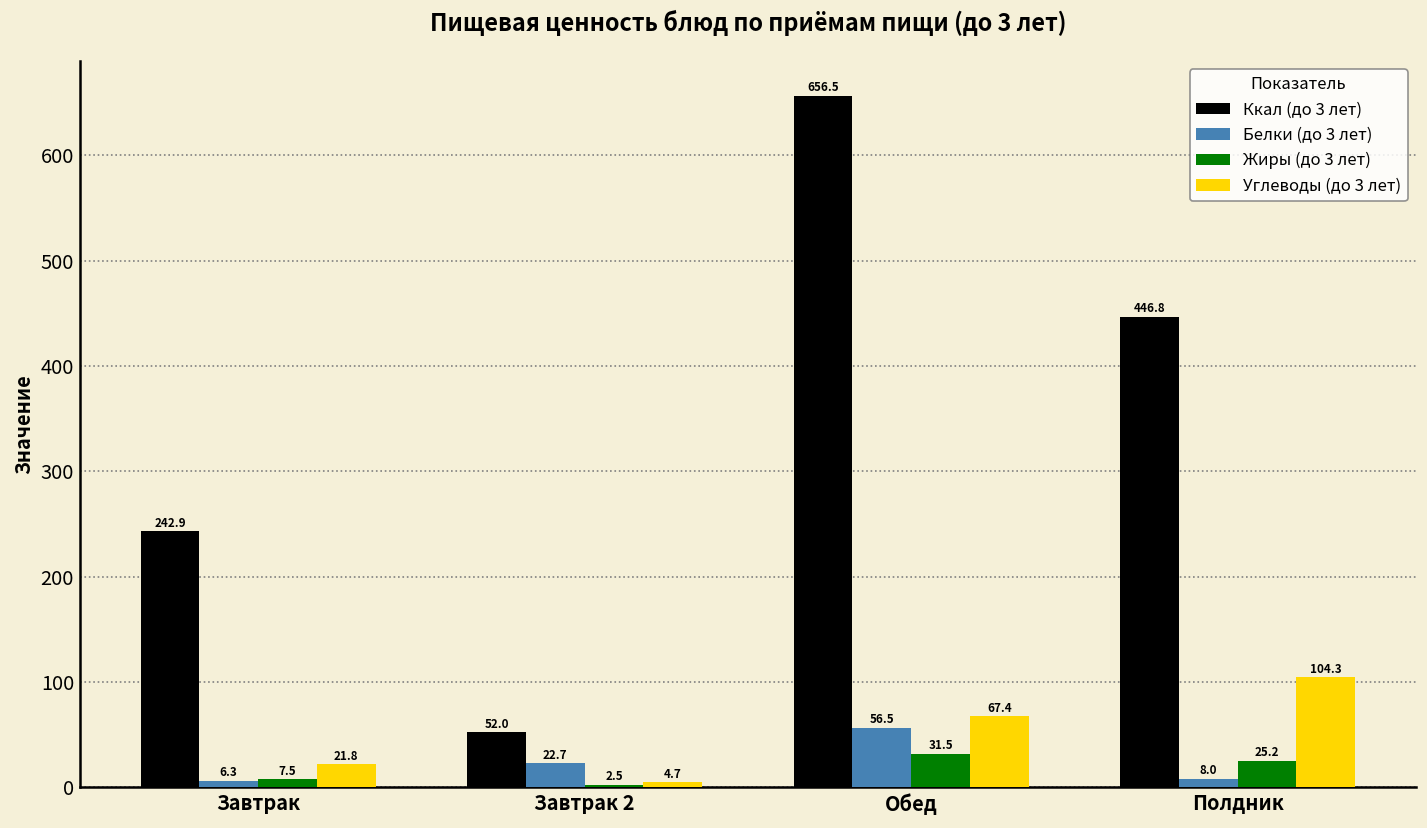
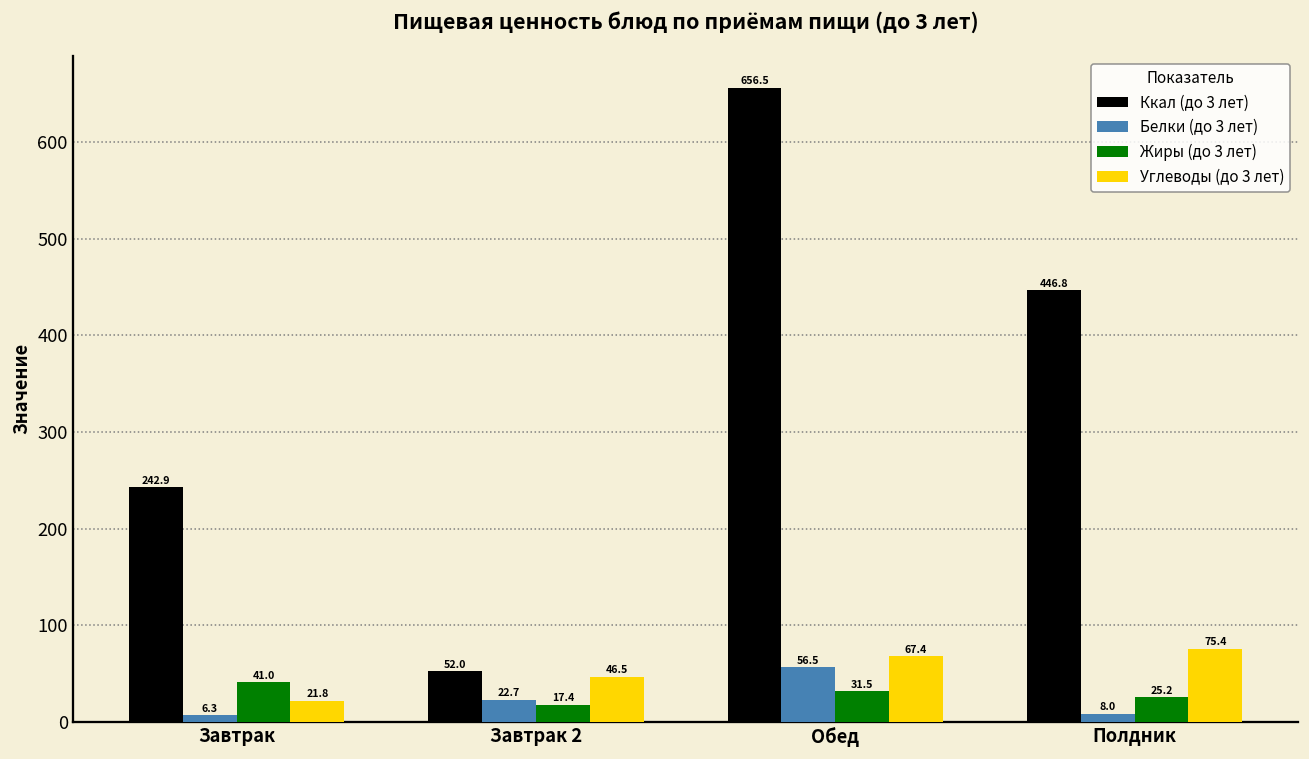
  {
    "Ккал (до 3 лет)": {
      "Завтрак": 242.9,
      "Завтрак 2": 52.0,
      "Обед": 656.5,
      "Полдник": 446.8
    },
    "Белки (до 3 лет)": {
      "Завтрак": 6.3,
      "Завтрак 2": 22.7,
      "Обед": 56.5,
      "Полдник": 8.0
    },
    "Жиры (до 3 лет)": {
-     "Завтрак": 7.5,
-     "Завтрак 2": 2.5,
+     "Завтрак": 41.0,
+     "Завтрак 2": 17.4,
      "Обед": 31.5,
      "Полдник": 25.2
    },
    "Углеводы (до 3 лет)": {
      "Завтрак": 21.8,
-     "Завтрак 2": 4.7,
+     "Завтрак 2": 46.5,
      "Обед": 67.4,
-     "Полдник": 104.3
+     "Полдник": 75.4
    }
  }
